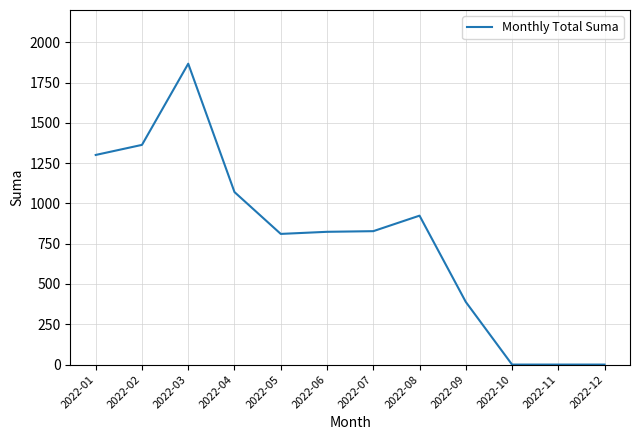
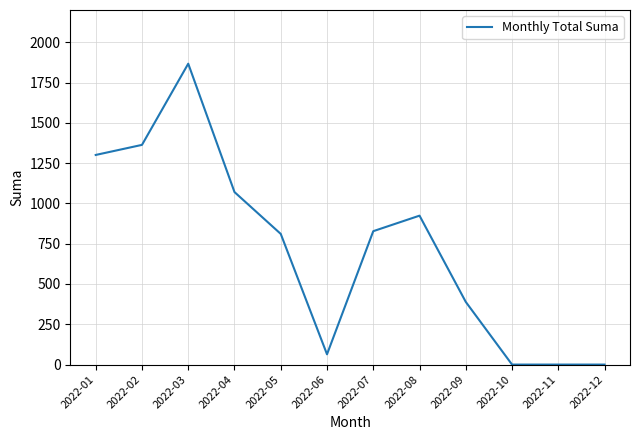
  {
    "2022-01": 1300,
    "2022-02": 1360,
    "2022-03": 1870,
    "2022-04": 1070,
    "2022-05": 810,
-   "2022-06": 820,
+   "2022-06": 60,
    "2022-07": 830,
    "2022-08": 920,
    "2022-09": 390,
    "2022-10": 0,
    "2022-11": 0,
    "2022-12": 0
  }
